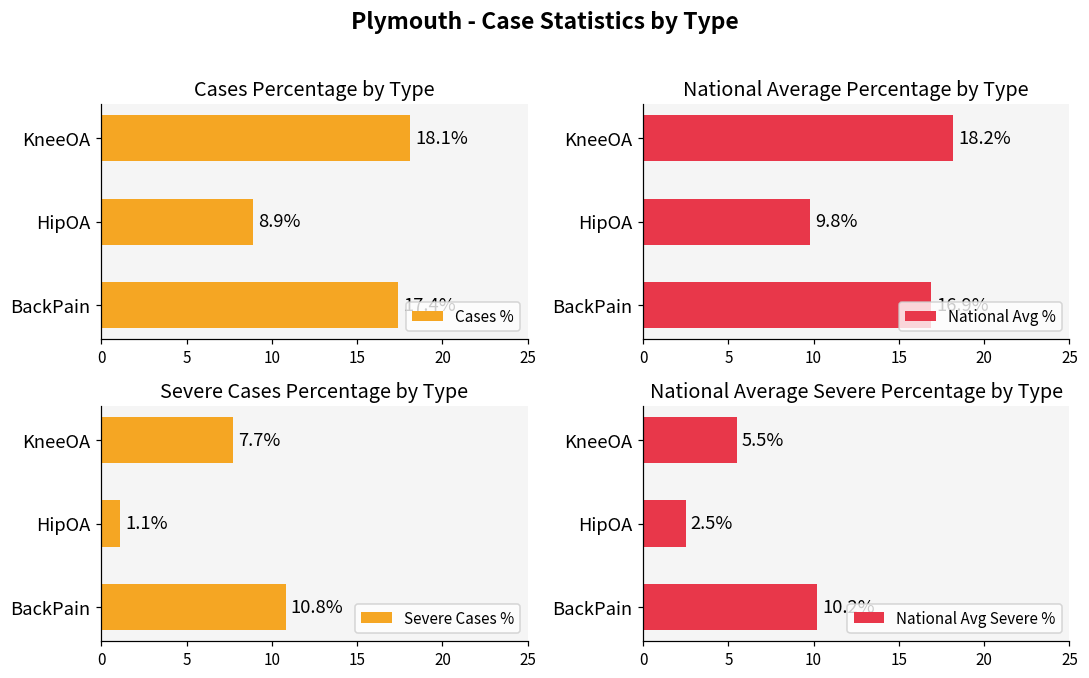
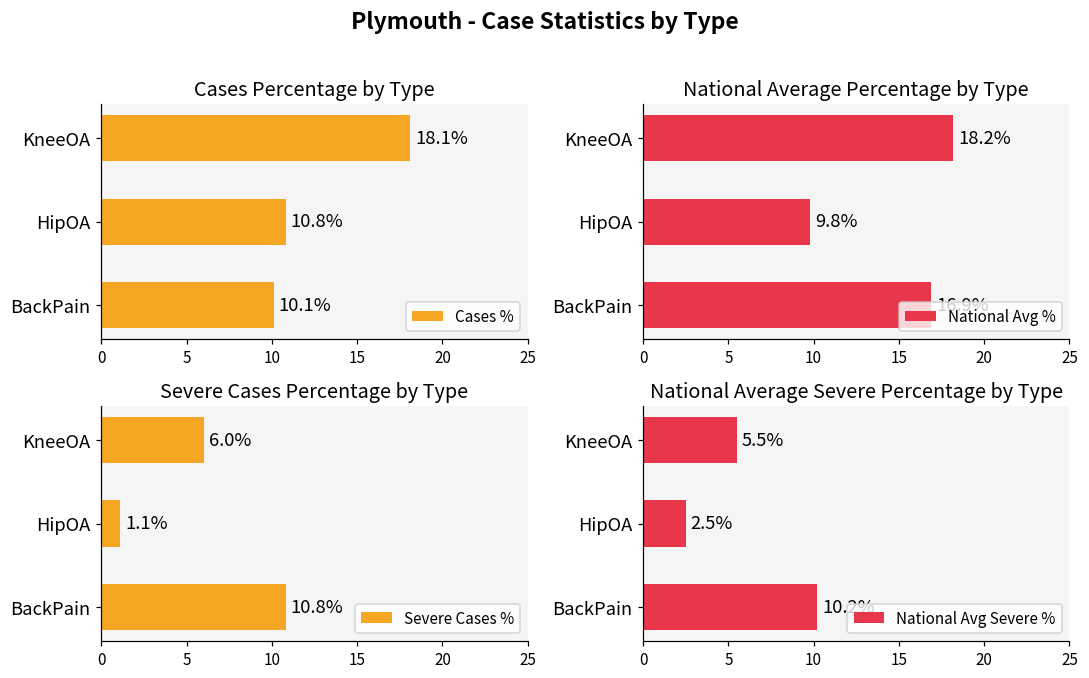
  {
    "Cases Percentage by Type": {
      "KneeOA": "18.1%",
-     "HipOA": "8.9%",
-     "BackPain": "17.4%"
+     "HipOA": "10.8%",
+     "BackPain": "10.1%"
    },
    "National Average Percentage by Type": {
      "KneeOA": "18.2%",
      "HipOA": "9.8%"
    },
    "Severe Cases Percentage by Type": {
-     "KneeOA": "7.7%",
+     "KneeOA": "6.0%",
      "HipOA": "1.1%",
      "BackPain": "10.8%"
    },
    "National Average Severe Percentage by Type": {
      "KneeOA": "5.5%",
      "HipOA": "2.5%"
    }
  }
